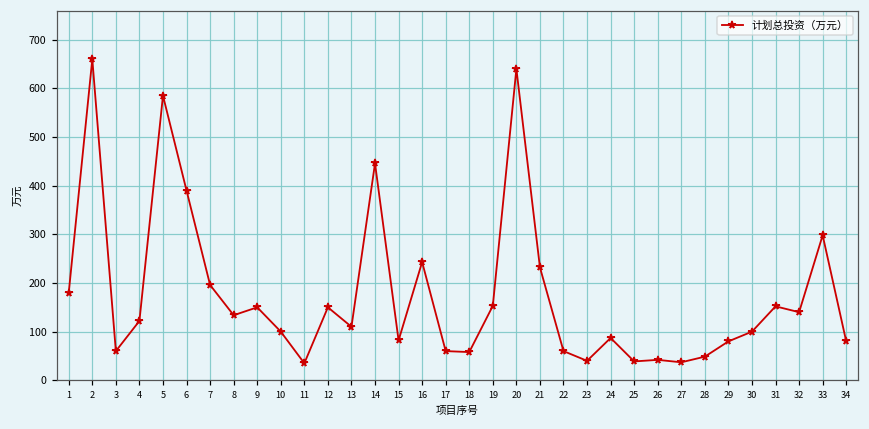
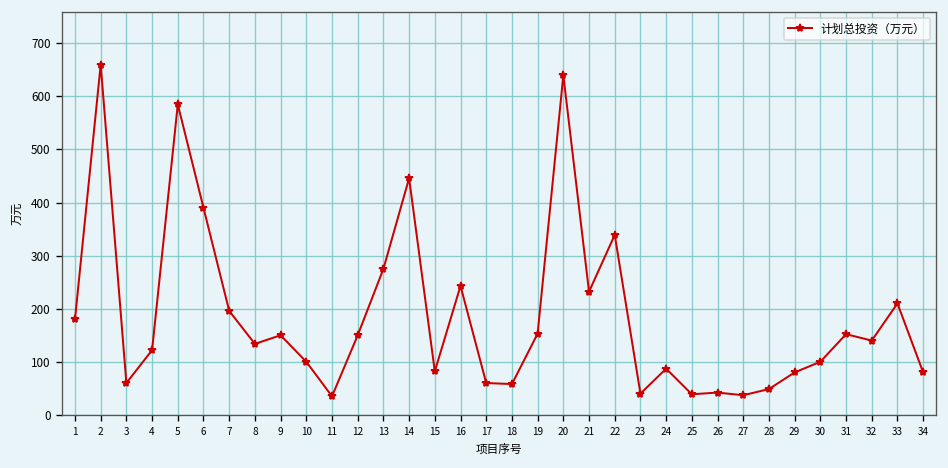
  {
    "1": 180,
    "2": 660,
    "3": 60,
    "4": 120,
    "5": 590,
    "6": 390,
    "7": 200,
    "8": 130,
    "9": 150,
    "10": 100,
    "11": 40,
    "12": 150,
-   "13": 110,
+   "13": 280,
    "14": 450,
    "15": 80,
    "16": 240,
    "17": 60,
    "18": 60,
    "19": 150,
    "20": 640,
    "21": 230,
-   "22": 60,
+   "22": 340,
    "23": 40,
    "24": 90,
    "25": 40,
    "26": 40,
    "27": 40,
    "28": 50,
    "29": 80,
    "30": 100,
    "31": 150,
    "32": 140,
-   "33": 300,
+   "33": 210,
    "34": 80
  }
